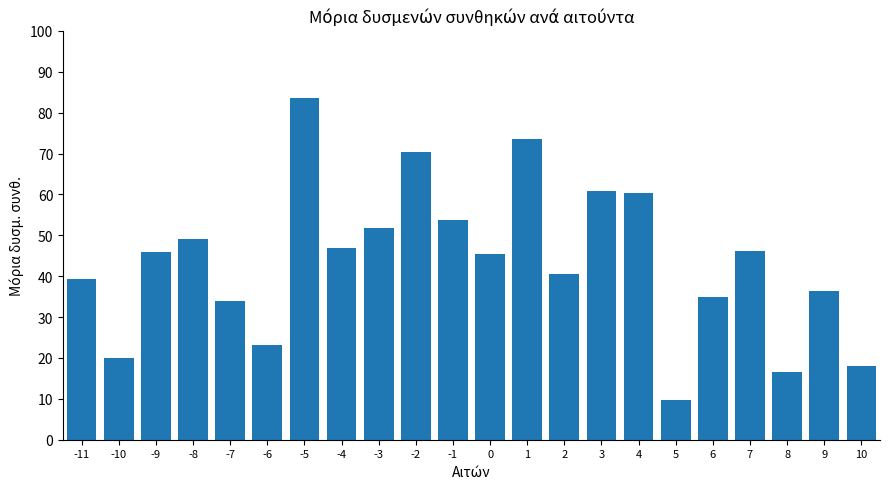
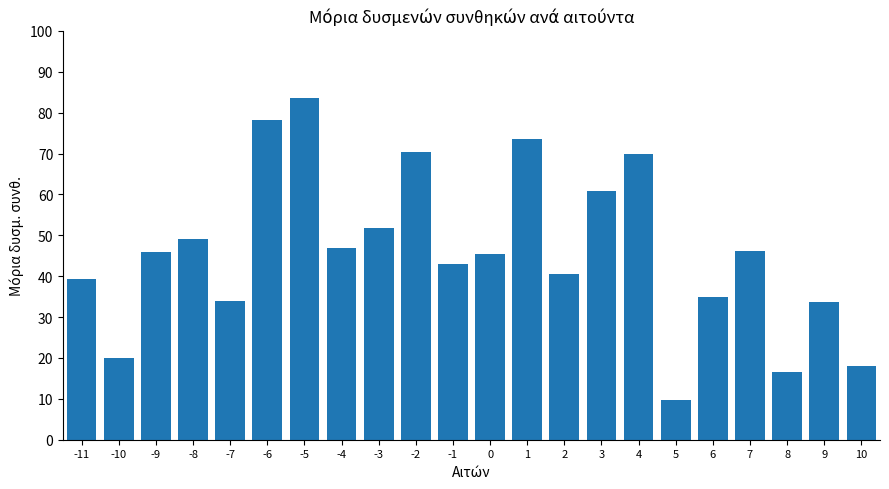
  {
    "-11": 39,
    "-10": 20,
    "-9": 46,
    "-8": 49,
    "-7": 34,
-   "-6": 23,
+   "-6": 78,
    "-5": 84,
    "-4": 47,
    "-3": 52,
    "-2": 70,
-   "-1": 54,
+   "-1": 43,
    "0": 45,
    "1": 74,
    "2": 41,
    "3": 61,
-   "4": 60,
+   "4": 70,
    "5": 10,
    "6": 35,
    "7": 46,
    "8": 16,
-   "9": 36,
+   "9": 34,
    "10": 18
  }
